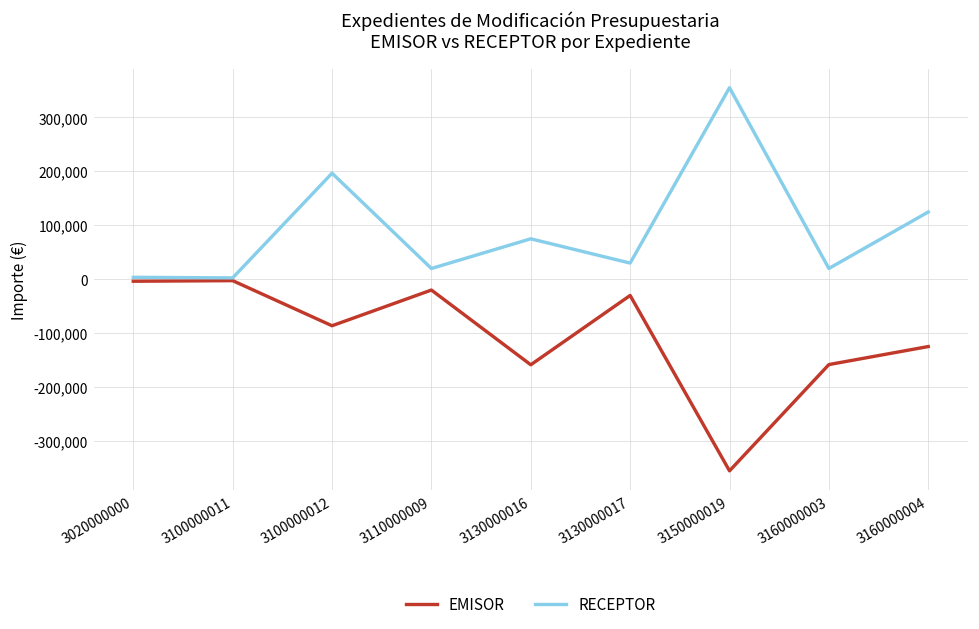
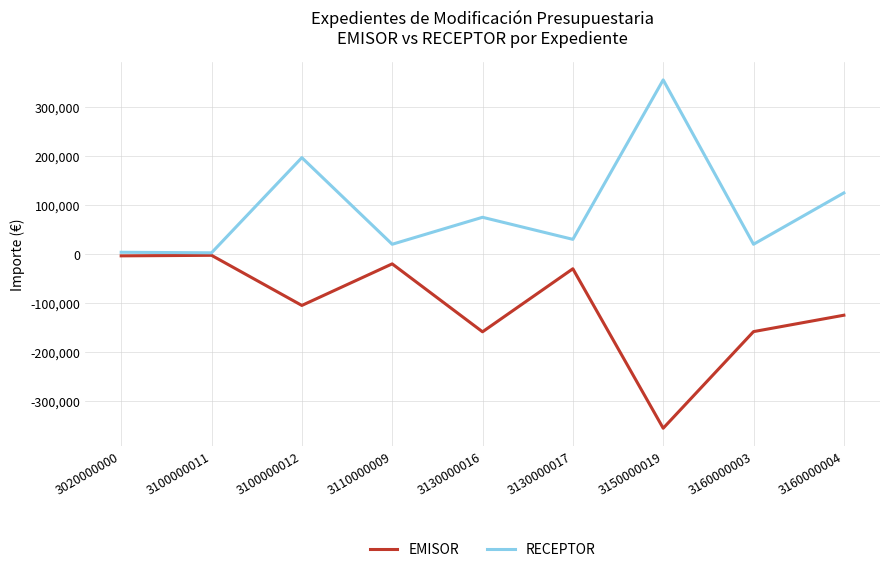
  {
    "EMISOR": {
      "3020000000": "0",
-     "3100000012": "-90,000",
+     "3100000012": "-100,000",
      "3110000009": "-20,000",
      "3130000016": "-160,000",
      "3130000017": "-30,000",
      "3150000019": "-360,000",
      "3160000003": "-160,000",
      "3160000004": "-120,000"
    },
    "RECEPTOR": {
      "3020000000": "0",
      "3100000012": "200,000",
      "3110000009": "20,000",
      "3130000016": "80,000",
      "3130000017": "30,000",
      "3150000019": "360,000",
      "3160000003": "20,000",
      "3160000004": "120,000"
    }
  }
